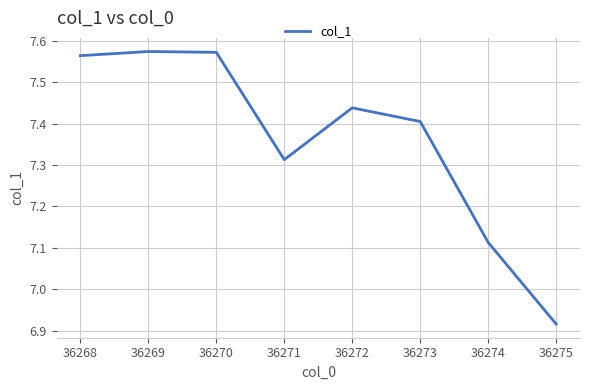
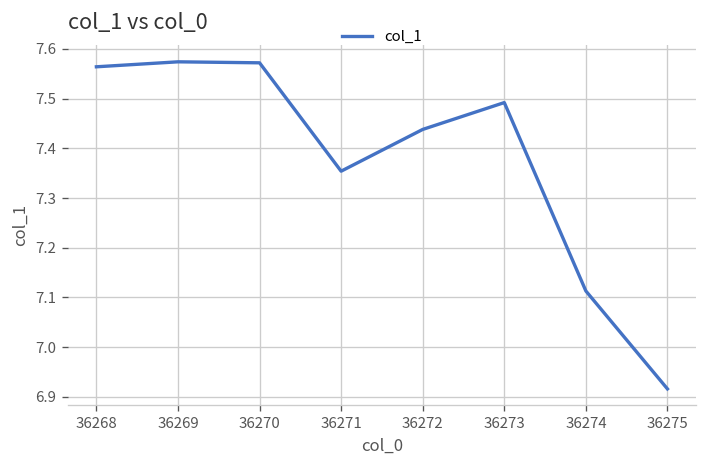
  {
    "36268": 7.56,
    "36269": 7.57,
    "36270": 7.57,
-   "36271": 7.31,
+   "36271": 7.35,
    "36272": 7.44,
-   "36273": 7.41,
+   "36273": 7.49,
    "36274": 7.11,
    "36275": 6.92
  }
